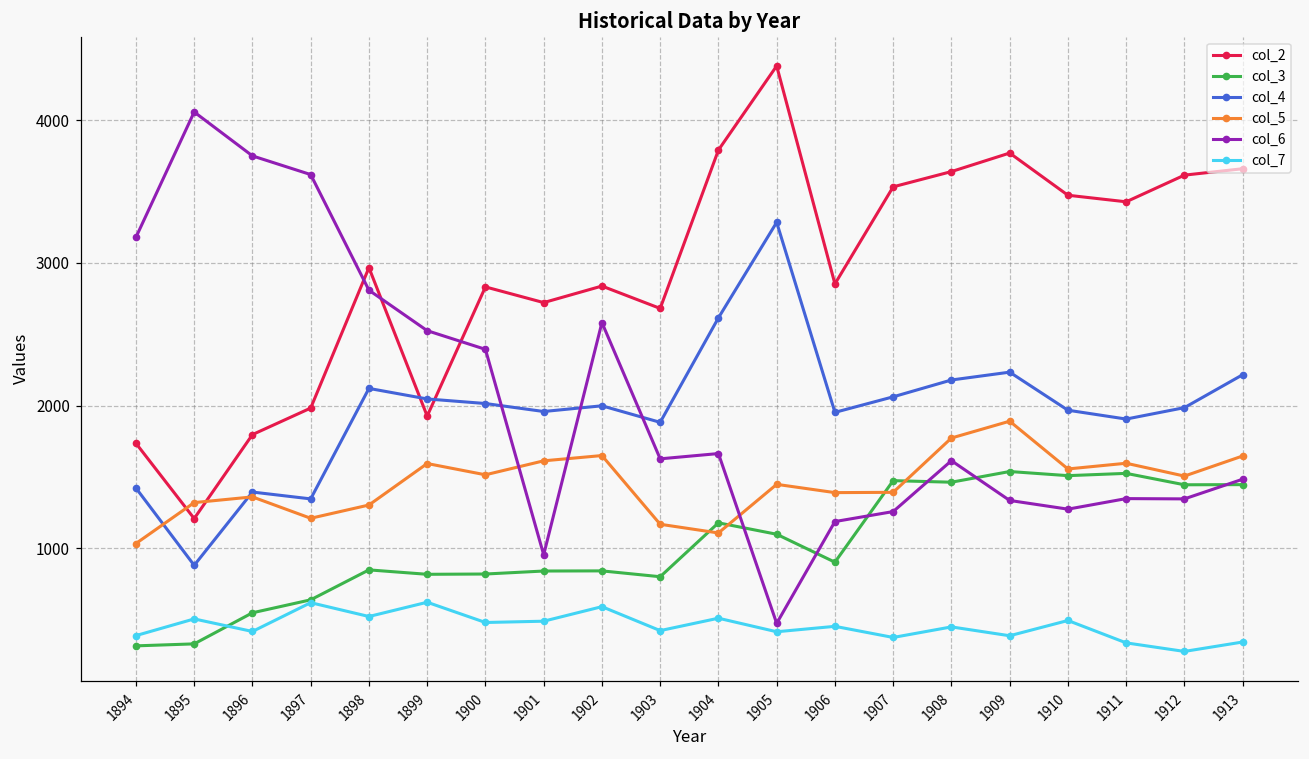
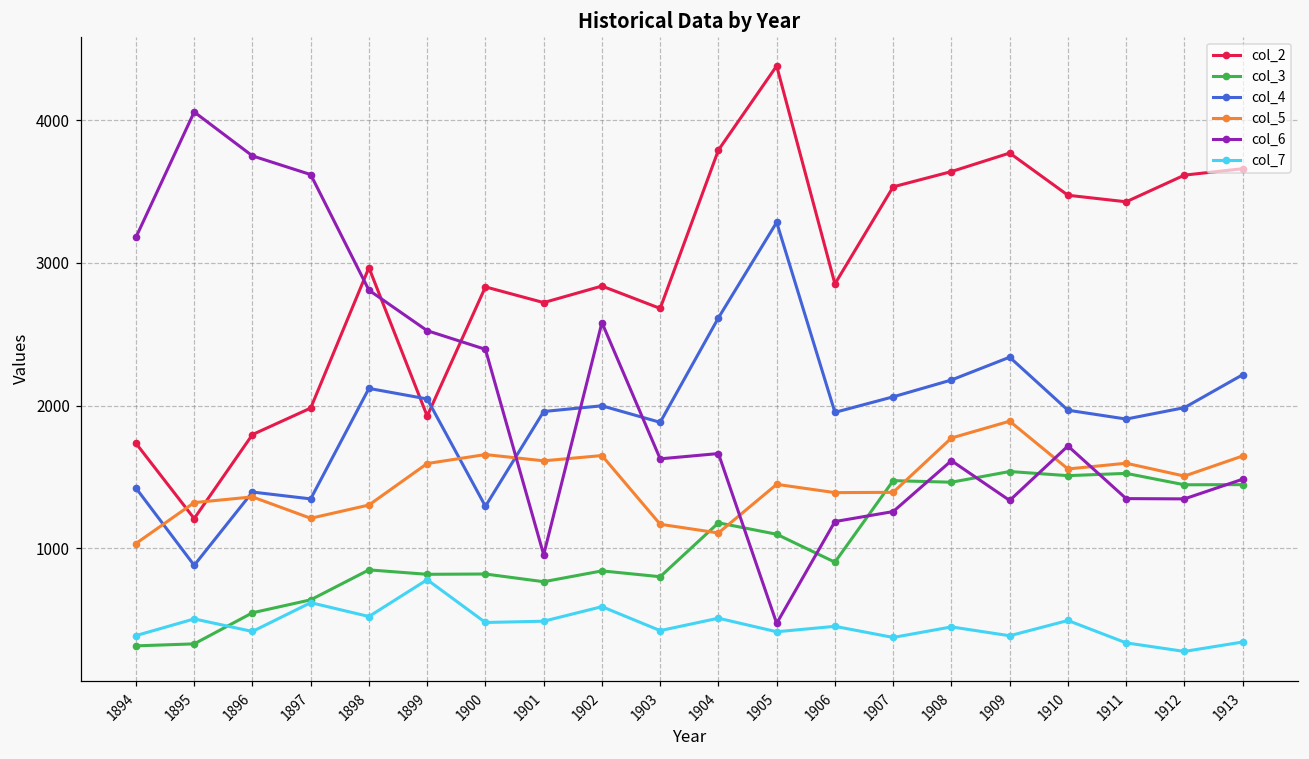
  {
    "col_2": {
      "1894": 1740,
      "1895": 1210,
      "1896": 1800,
      "1897": 1980,
      "1898": 2970,
      "1899": 1930,
      "1900": 2830,
      "1901": 2720,
      "1902": 2840,
      "1903": 2680,
      "1904": 3790,
      "1905": 4380,
      "1906": 2850,
      "1907": 3530,
      "1908": 3640,
      "1909": 3770,
      "1910": 3480,
      "1911": 3430,
      "1912": 3620
    },
    "col_3": {
      "1894": 310,
      "1895": 330,
      "1896": 550,
      "1897": 640,
      "1898": 850,
      "1899": 820,
      "1900": 820,
-     "1901": 840,
+     "1901": 760,
      "1902": 840,
      "1903": 800,
      "1904": 1180,
      "1905": 1100,
      "1906": 900,
      "1907": 1470,
      "1908": 1460,
      "1909": 1540,
      "1910": 1510,
      "1911": 1520,
      "1912": 1440,
      "1913": 1450
    },
    "col_4": {
      "1894": 1420,
      "1895": 880,
      "1896": 1390,
      "1897": 1350,
      "1898": 2120,
      "1899": 2050,
-     "1900": 2010,
+     "1900": 1290,
      "1901": 1960,
      "1902": 2000,
      "1903": 1880,
      "1904": 2620,
      "1905": 3290,
      "1906": 1950,
      "1907": 2060,
      "1908": 2180,
-     "1909": 2230,
+     "1909": 2340,
      "1910": 1970,
      "1911": 1910,
      "1912": 1990,
      "1913": 2220
    },
    "col_5": {
      "1894": 1030,
      "1895": 1320,
      "1896": 1360,
      "1897": 1210,
      "1898": 1300,
      "1899": 1590,
-     "1900": 1510,
+     "1900": 1660,
      "1901": 1610,
      "1902": 1650,
      "1903": 1170,
      "1904": 1110,
      "1905": 1450,
      "1906": 1390,
      "1907": 1390,
      "1908": 1770,
      "1909": 1890,
      "1910": 1560,
      "1911": 1600,
      "1912": 1510,
      "1913": 1650
    },
    "col_6": {
      "1894": 3180,
      "1895": 4060,
      "1896": 3750,
      "1897": 3620,
      "1898": 2810,
      "1899": 2530,
      "1900": 2390,
      "1901": 950,
      "1902": 2580,
      "1903": 1630,
      "1904": 1660,
      "1905": 470,
      "1906": 1190,
      "1907": 1260,
      "1908": 1610,
      "1909": 1330,
-     "1910": 1270,
+     "1910": 1720,
      "1911": 1350,
      "1912": 1350,
      "1913": 1480
    },
    "col_7": {
      "1894": 390,
      "1895": 500,
      "1896": 420,
      "1897": 620,
      "1898": 520,
-     "1899": 620,
+     "1899": 780,
      "1900": 480,
      "1901": 490,
      "1902": 590,
      "1903": 420,
      "1904": 510,
      "1905": 410,
      "1906": 450,
      "1907": 370,
      "1908": 450,
      "1909": 390,
      "1910": 490,
      "1911": 340,
      "1912": 280,
      "1913": 340
    }
  }
